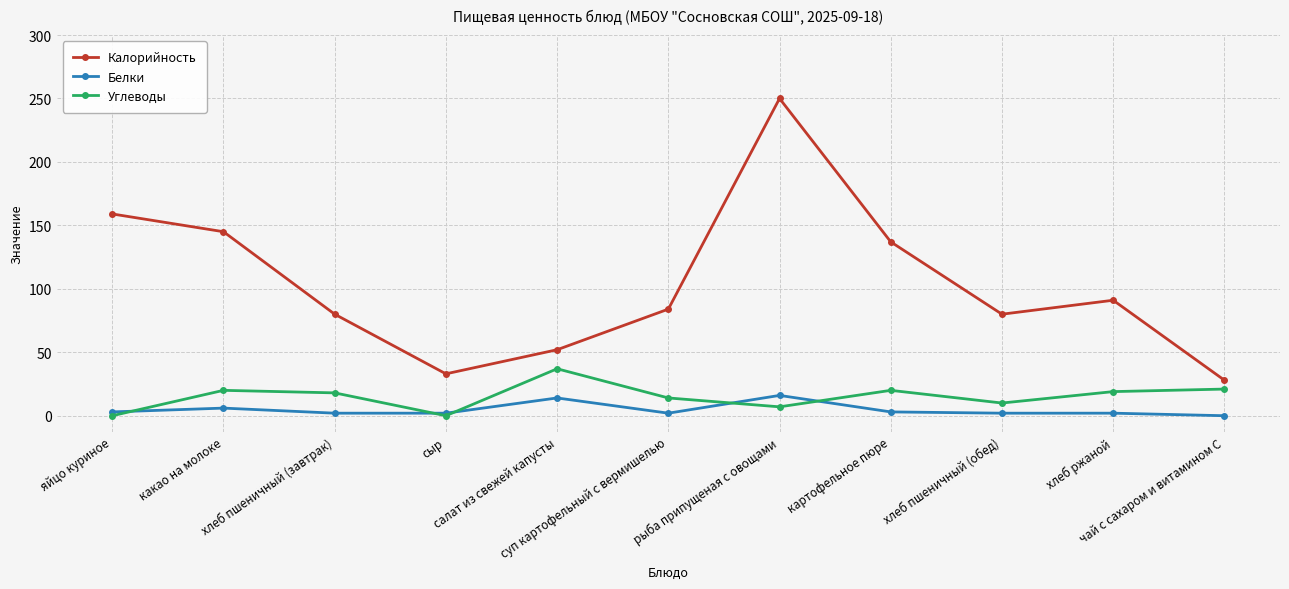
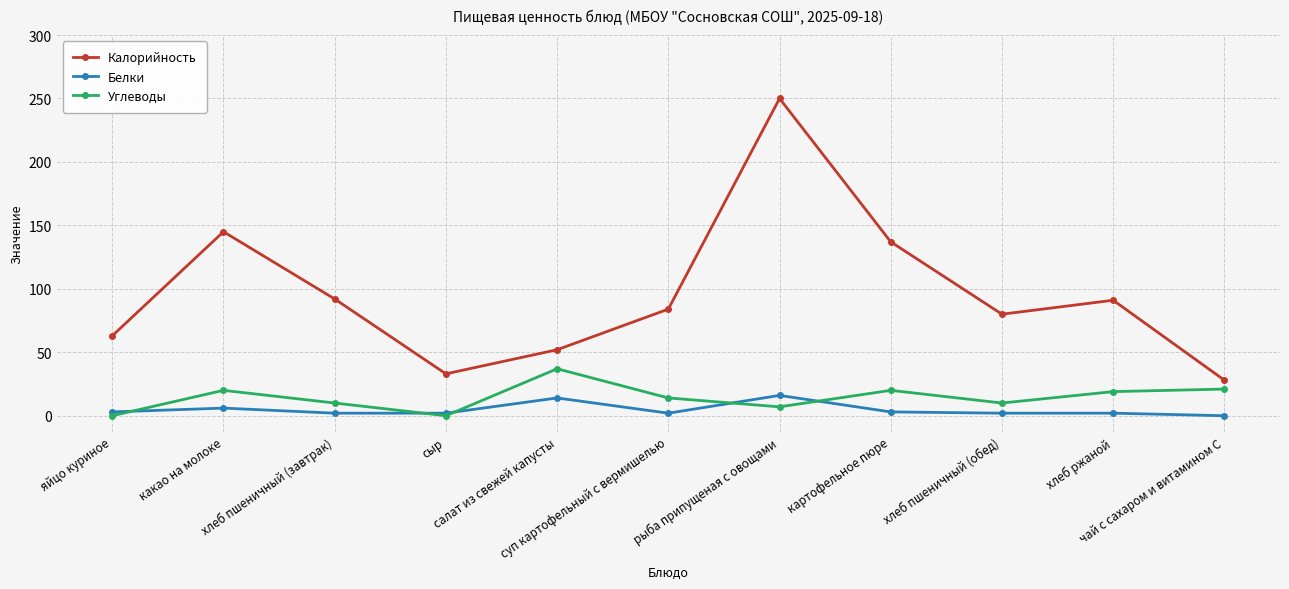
  {
    "Калорийность": {
-     "яйцо куриное": 159,
+     "яйцо куриное": 63,
      "какао на молоке": 145,
-     "хлеб пшеничный (завтрак)": 80,
+     "хлеб пшеничный (завтрак)": 92,
      "сыр": 33,
      "салат из свежей капусты": 52,
      "суп картофельный с вермишелью": 84,
      "рыба припущеная с овощами": 250,
      "картофельное пюре": 137,
      "хлеб пшеничный (обед)": 80,
      "хлеб ржаной": 91,
      "чай с сахаром и витамином С": 28
    },
    "Белки": {
      "яйцо куриное": 3,
      "какао на молоке": 6,
      "хлеб пшеничный (завтрак)": 2,
      "салат из свежей капусты": 14,
      "суп картофельный с вермишелью": 2,
      "рыба припущеная с овощами": 16,
      "картофельное пюре": 3,
      "хлеб пшеничный (обед)": 2,
      "хлеб ржаной": 2,
      "чай с сахаром и витамином С": 0
    },
    "Углеводы": {
      "яйцо куриное": 0,
      "какао на молоке": 20,
-     "хлеб пшеничный (завтрак)": 18,
+     "хлеб пшеничный (завтрак)": 10,
      "салат из свежей капусты": 37,
      "суп картофельный с вермишелью": 14,
      "рыба припущеная с овощами": 7,
      "картофельное пюре": 20,
      "хлеб пшеничный (обед)": 10,
      "хлеб ржаной": 19,
      "чай с сахаром и витамином С": 21
    }
  }
